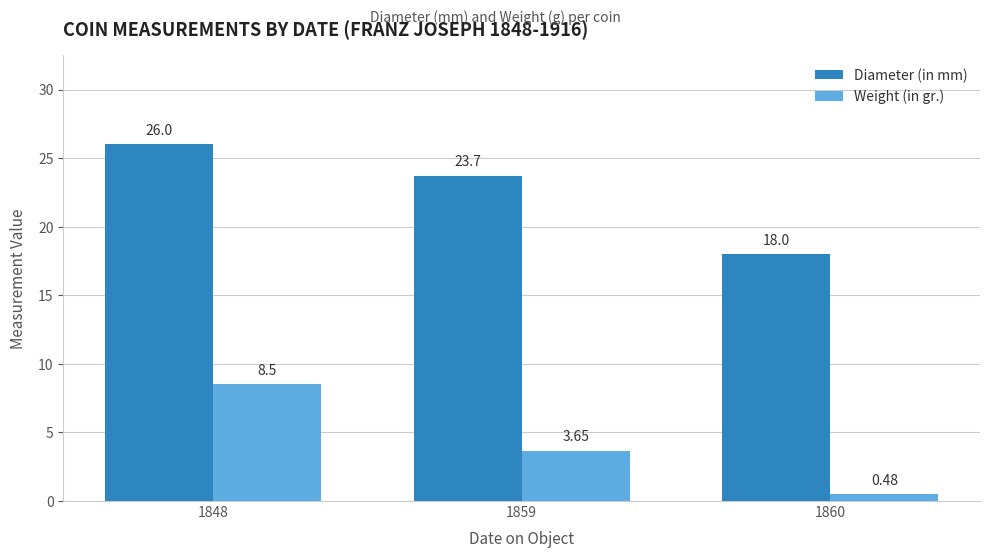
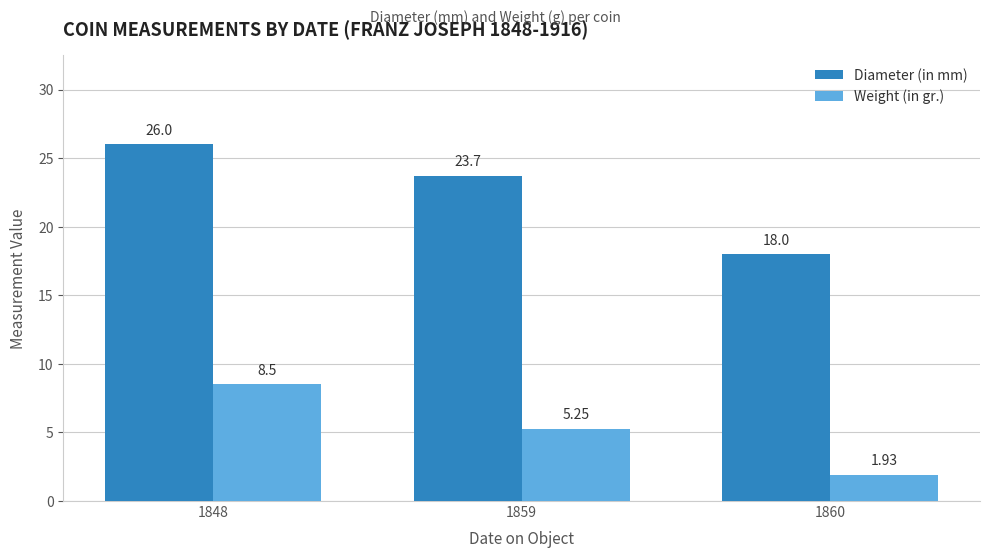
  {
    "Diameter (in mm)": {
      "1848": 26.0,
      "1859": 23.7,
      "1860": 18.0
    },
    "Weight (in gr.)": {
      "1848": 8.5,
-     "1859": 3.65,
-     "1860": 0.48
+     "1859": 5.25,
+     "1860": 1.93
    }
  }
